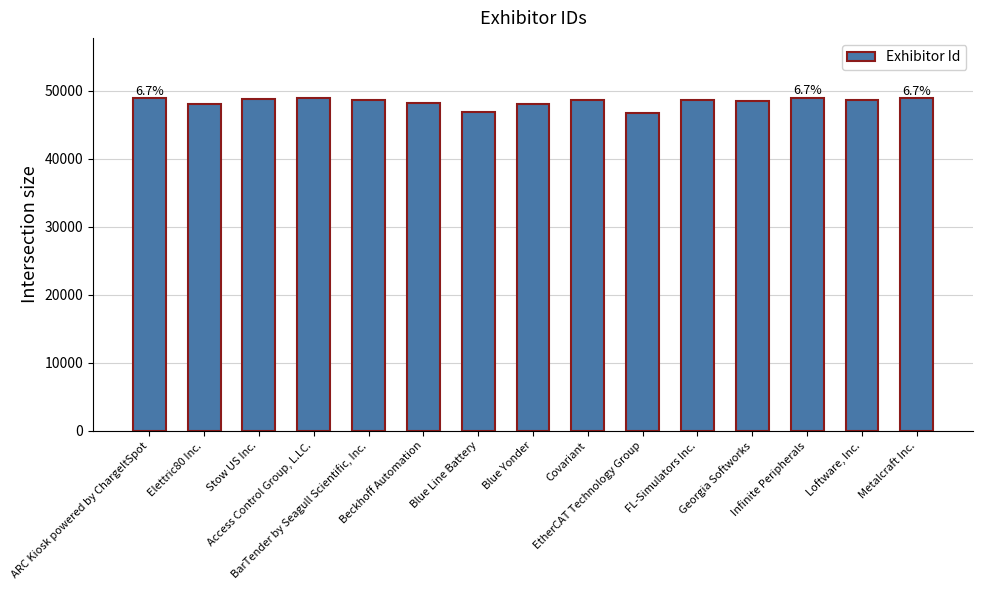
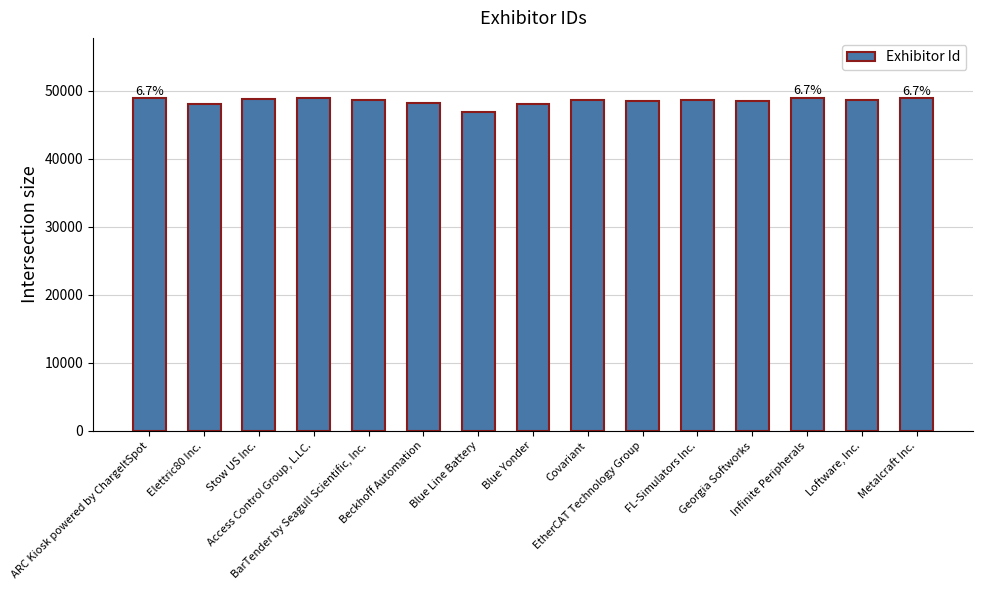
  {
    "Elettric80 Inc.": 48000,
    "Stow US Inc.": 49000,
    "Access Control Group, L.LC.": 49000,
    "BarTender by Seagull Scientific, Inc.": 49000,
    "Beckhoff Automation": 48000,
    "Blue Line Battery": 47000,
    "Blue Yonder": 48000,
    "Covariant": 49000,
-   "EtherCAT Technology Group": 47000,
+   "EtherCAT Technology Group": 48000,
    "FL-Simulators Inc.": 49000,
    "Georgia Softworks": 49000,
    "Loftware, Inc.": 49000
  }
